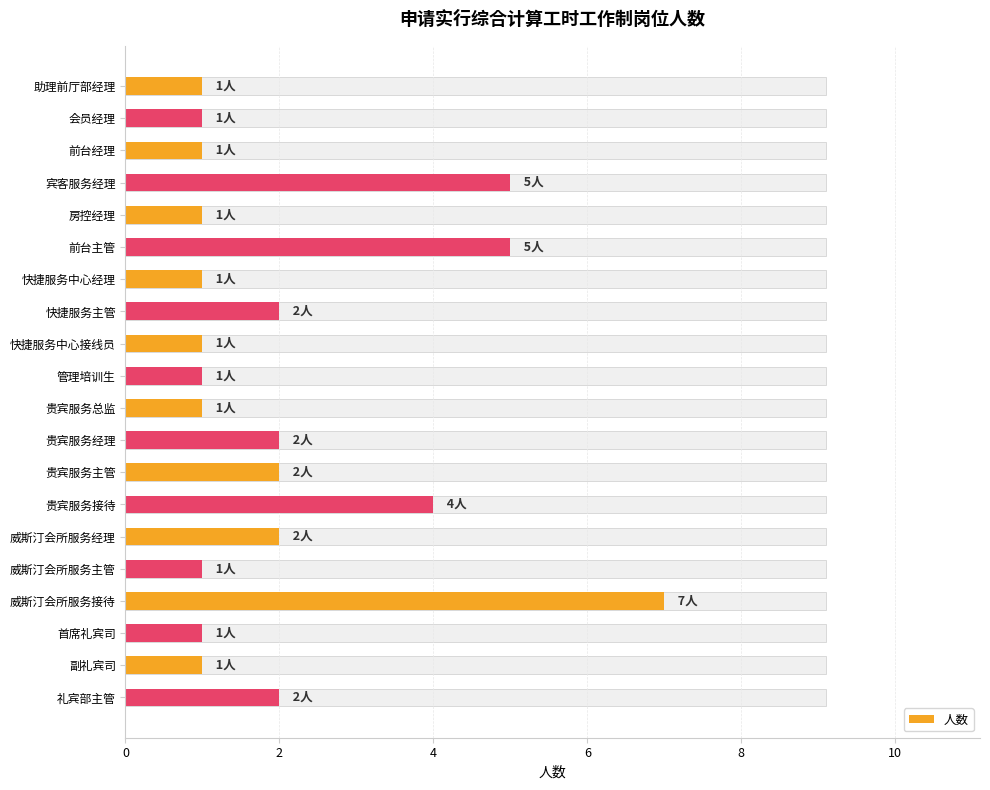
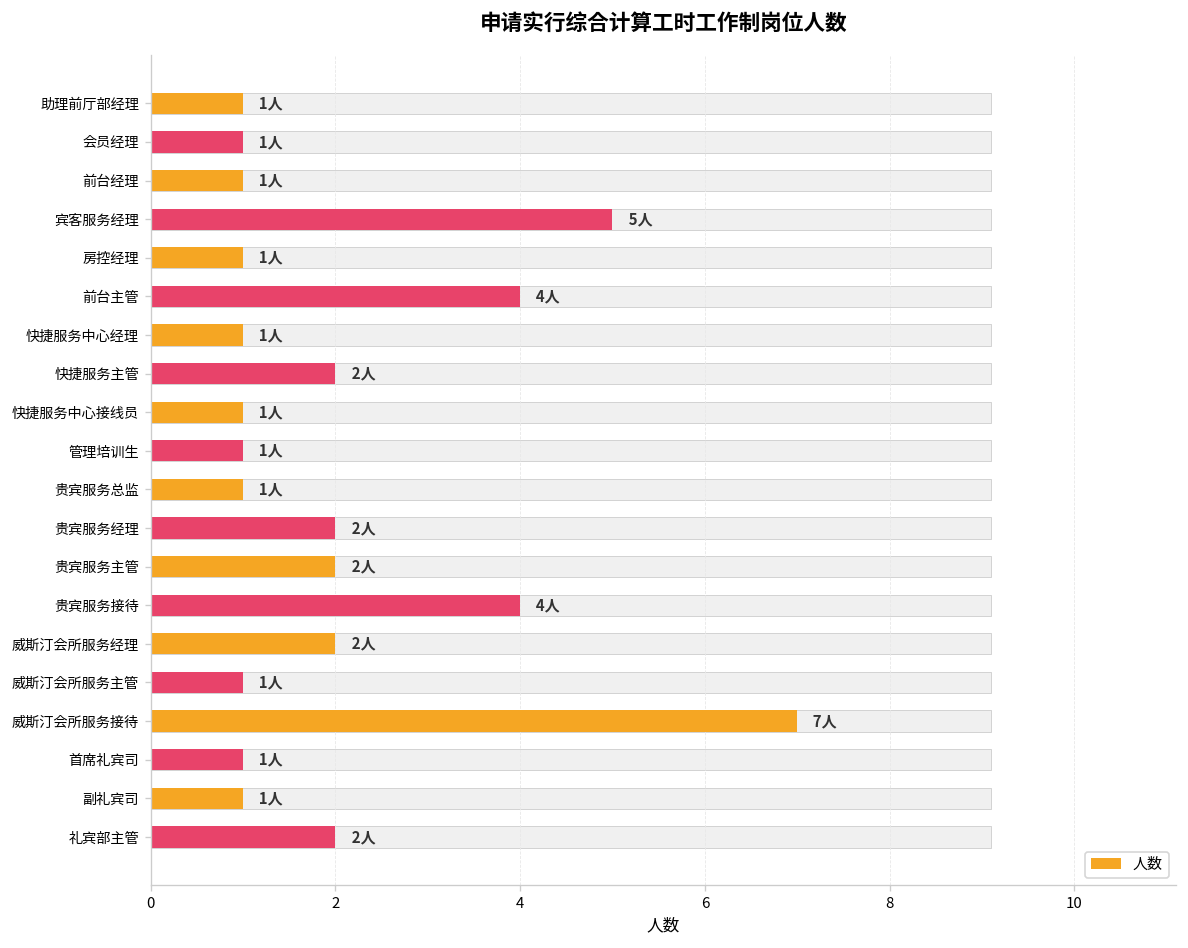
  {
    "人数": {
-     "前台主管": "5人"
+     "前台主管": "4人"
    }
  }
